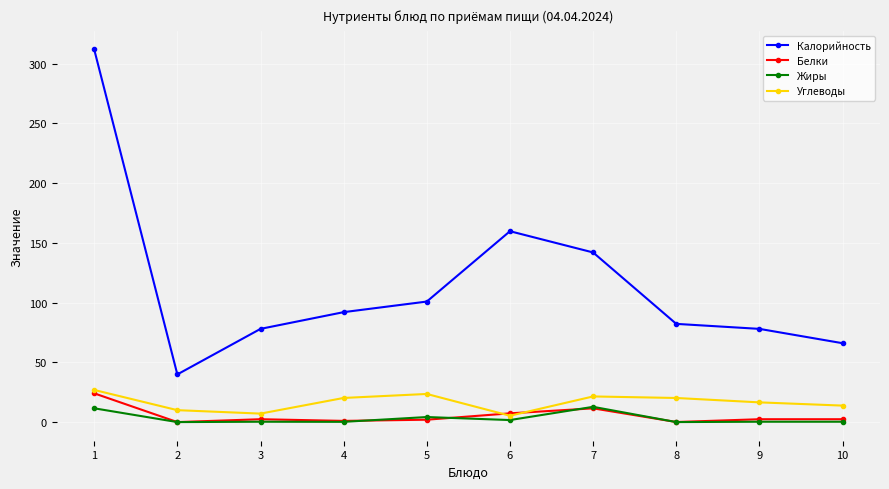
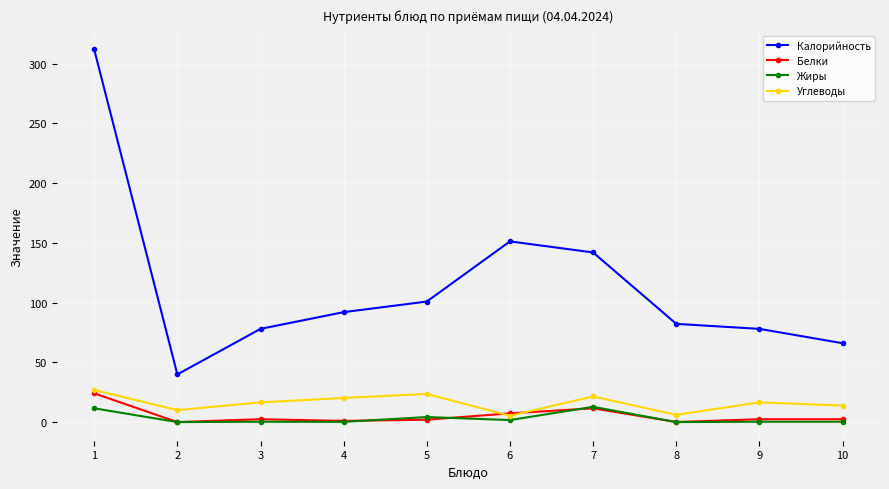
  {
    "Калорийность": {
      "1": 312,
      "2": 40,
      "3": 78,
      "4": 92,
      "5": 101,
-     "6": 160,
+     "6": 151,
      "7": 142,
      "8": 82,
      "9": 78,
      "10": 66
    },
    "Белки": {
      "1": 24,
      "5": 2
    },
    "Жиры": {
      "1": 12,
      "5": 4,
      "6": 2
    },
    "Углеводы": {
      "1": 27,
      "2": 10,
-     "3": 7,
+     "3": 17,
      "4": 20,
      "5": 24,
      "7": 21,
-     "8": 20,
+     "8": 6,
      "9": 17,
      "10": 14
    }
  }
